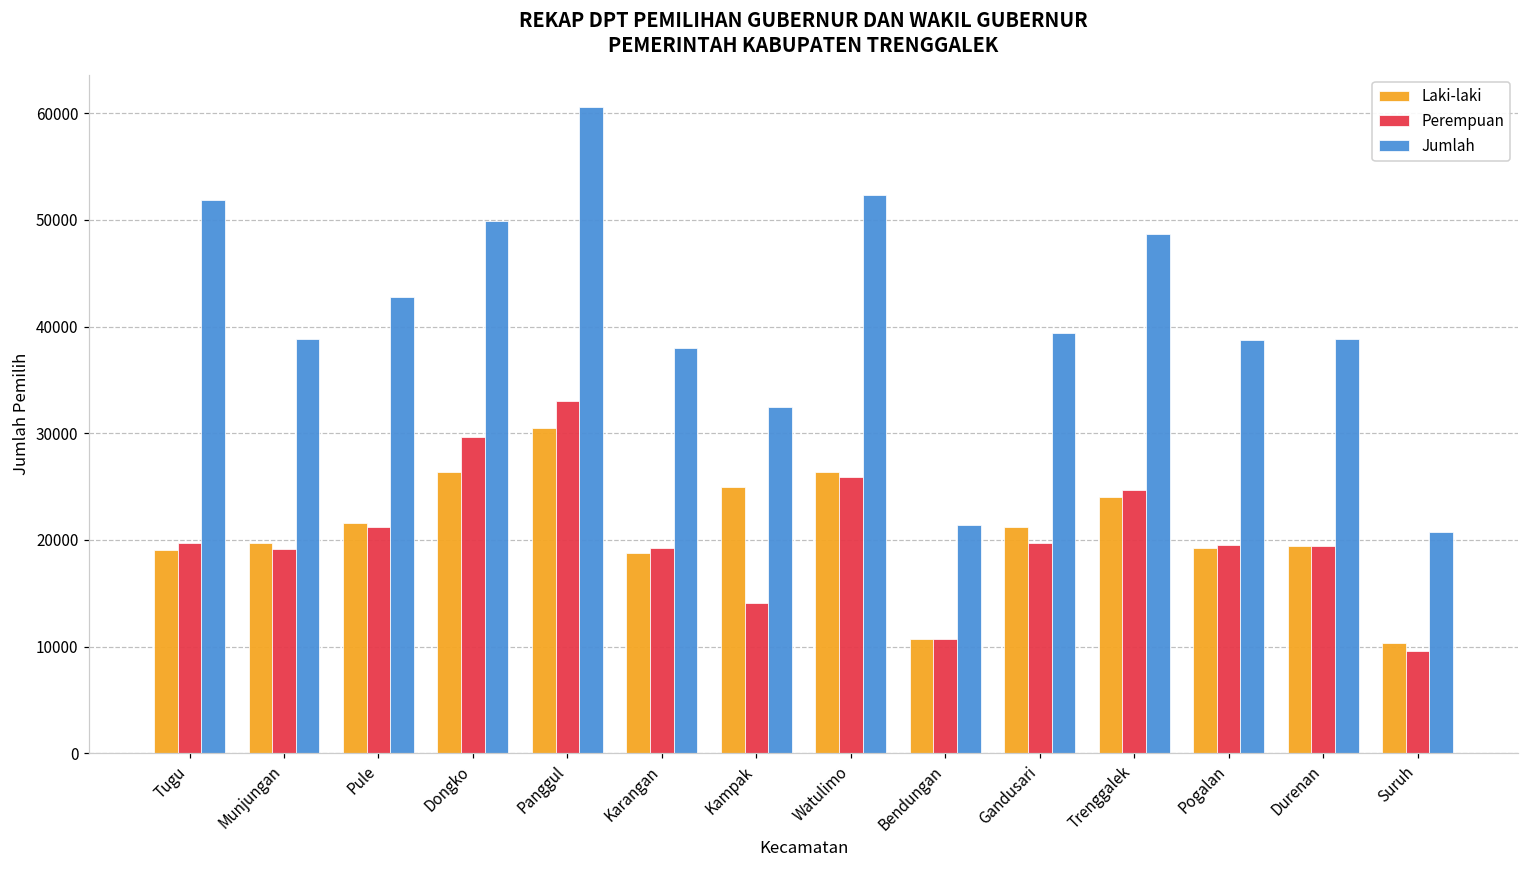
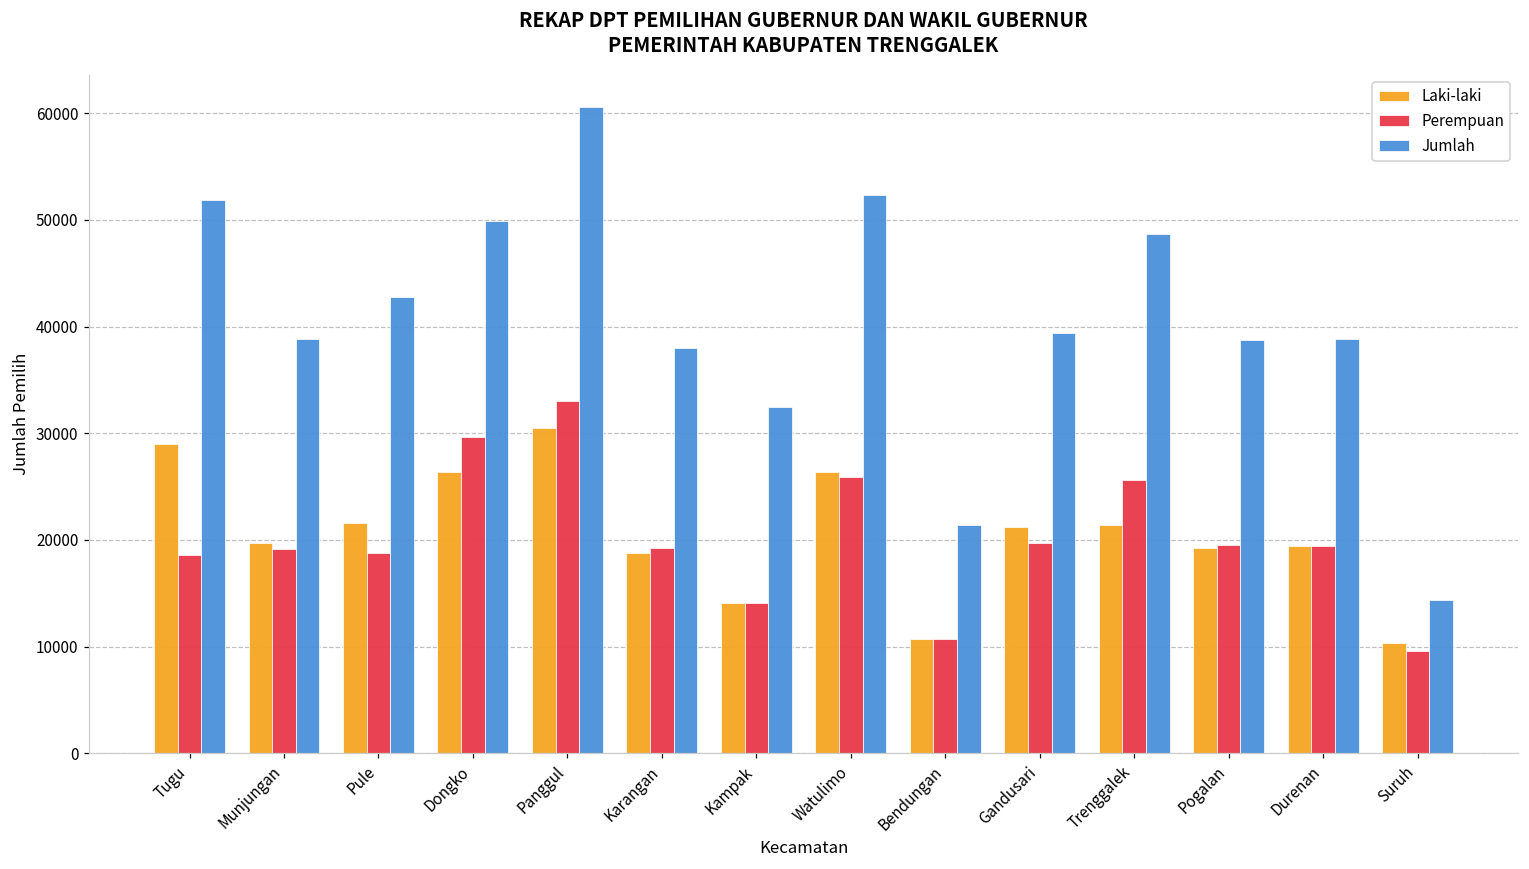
  {
    "Laki-laki": {
-     "Tugu": 19000,
+     "Tugu": 29000,
      "Munjungan": 20000,
      "Pule": 22000,
      "Dongko": 26000,
      "Panggul": 31000,
      "Karangan": 19000,
-     "Kampak": 25000,
+     "Kampak": 14000,
      "Watulimo": 26000,
      "Bendungan": 11000,
      "Gandusari": 21000,
-     "Trenggalek": 24000,
+     "Trenggalek": 21000,
      "Pogalan": 19000,
      "Durenan": 19000,
      "Suruh": 10000
    },
    "Perempuan": {
-     "Tugu": 20000,
+     "Tugu": 19000,
      "Munjungan": 19000,
-     "Pule": 21000,
+     "Pule": 19000,
      "Dongko": 30000,
      "Panggul": 33000,
      "Karangan": 19000,
      "Kampak": 14000,
      "Watulimo": 26000,
      "Bendungan": 11000,
      "Gandusari": 20000,
-     "Trenggalek": 25000,
+     "Trenggalek": 26000,
      "Pogalan": 19000,
      "Durenan": 19000,
      "Suruh": 10000
    },
    "Jumlah": {
      "Tugu": 52000,
      "Munjungan": 39000,
      "Pule": 43000,
      "Dongko": 50000,
      "Panggul": 61000,
      "Karangan": 38000,
      "Kampak": 32000,
      "Watulimo": 52000,
      "Bendungan": 21000,
      "Gandusari": 39000,
      "Trenggalek": 49000,
      "Pogalan": 39000,
      "Durenan": 39000,
-     "Suruh": 21000
+     "Suruh": 14000
    }
  }
